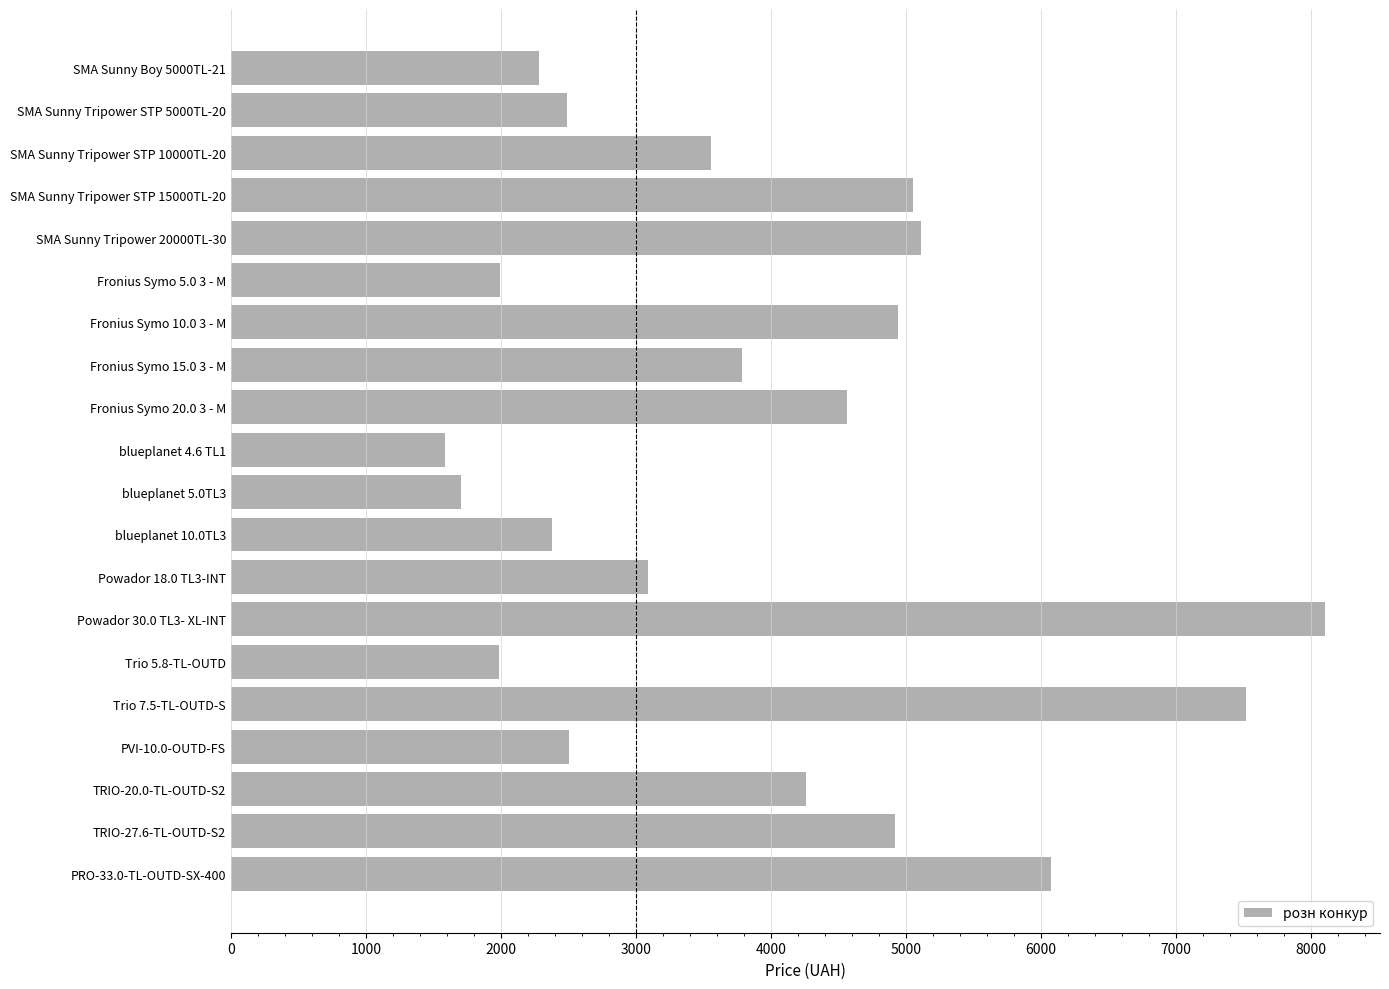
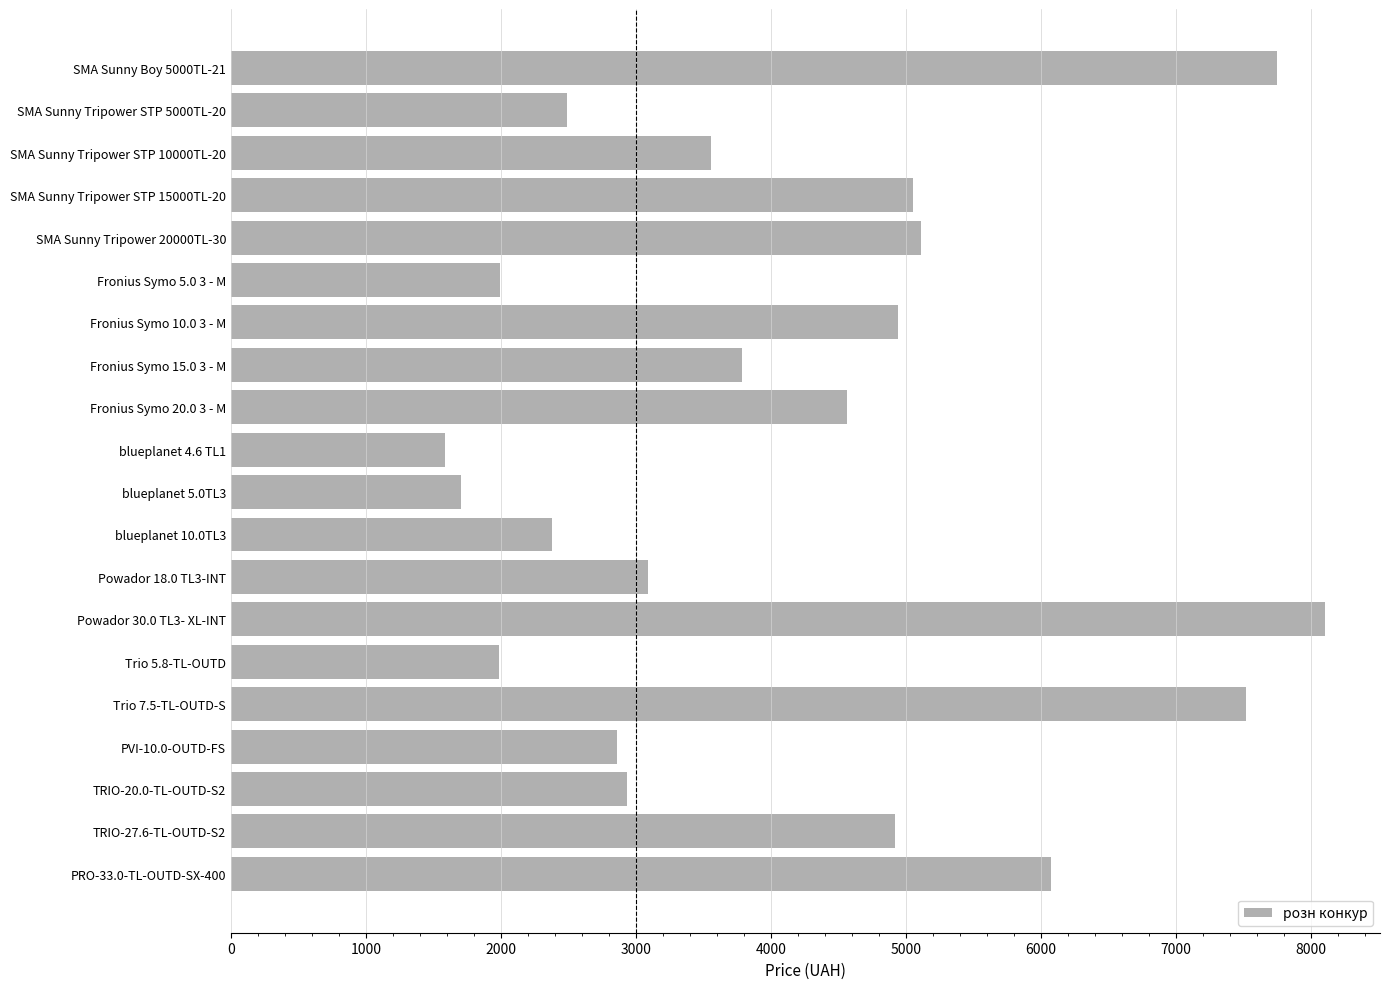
  {
-   "SMA Sunny Boy 5000TL-21": 2280,
+   "SMA Sunny Boy 5000TL-21": 7750,
    "SMA Sunny Tripower STP 5000TL-20": 2490,
    "SMA Sunny Tripower STP 10000TL-20": 3560,
    "SMA Sunny Tripower STP 15000TL-20": 5050,
    "SMA Sunny Tripower 20000TL-30": 5110,
    "Fronius Symo 5.0 3 - M": 1990,
    "Fronius Symo 10.0 3 - M": 4950,
    "Fronius Symo 15.0 3 - M": 3790,
    "Fronius Symo 20.0 3 - M": 4570,
    "blueplanet 4.6 TL1": 1590,
    "blueplanet 5.0TL3": 1700,
    "blueplanet 10.0TL3": 2380,
    "Powador 18.0 TL3-INT": 3090,
    "Powador 30.0 TL3- XL-INT": 8110,
    "Trio 5.8-TL-OUTD": 1990,
    "Trio 7.5-TL-OUTD-S": 7520,
-   "PVI-10.0-OUTD-FS": 2500,
-   "TRIO-20.0-TL-OUTD-S2": 4260,
+   "PVI-10.0-OUTD-FS": 2860,
+   "TRIO-20.0-TL-OUTD-S2": 2930,
    "TRIO-27.6-TL-OUTD-S2": 4920,
    "PRO-33.0-TL-OUTD-SX-400": 6080
  }
